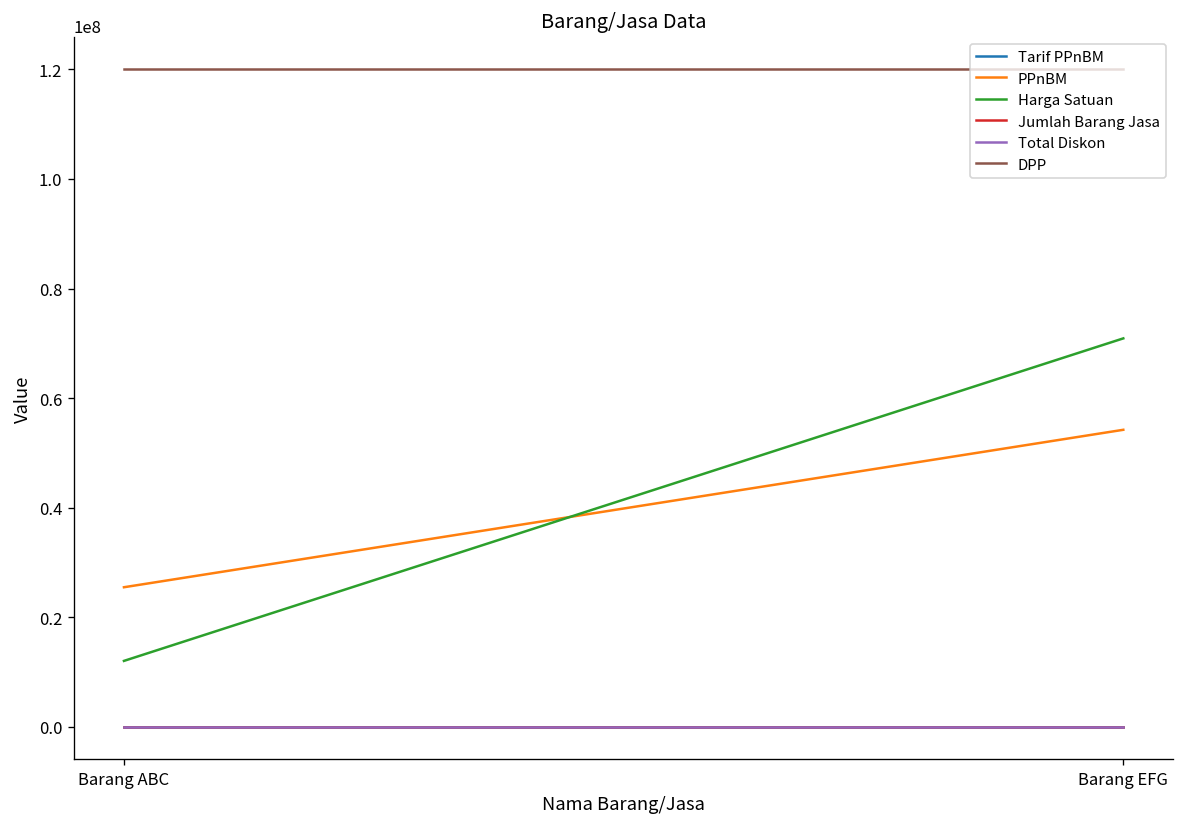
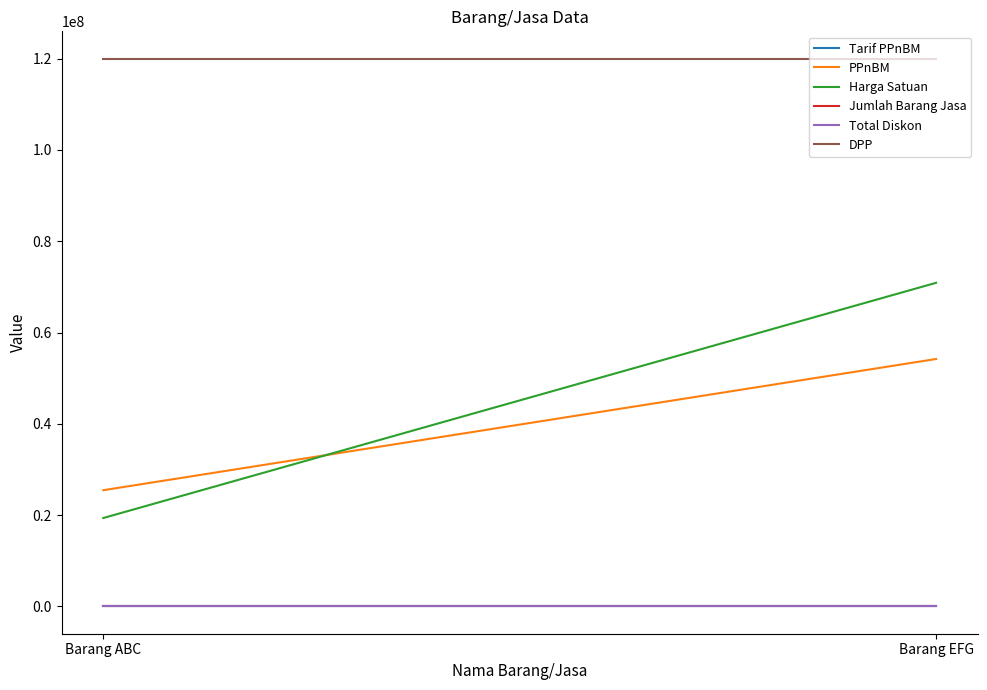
  {
    "Total Diskon": {
      "Barang ABC": 0,
      "Barang EFG": 0
    },
    "PPnBM": {
      "Barang ABC": 25000000,
      "Barang EFG": 54000000
    },
    "Harga Satuan": {
-     "Barang ABC": 12000000,
+     "Barang ABC": 19000000,
      "Barang EFG": 71000000
    },
    "DPP": {
      "Barang ABC": 120000000
    }
  }
